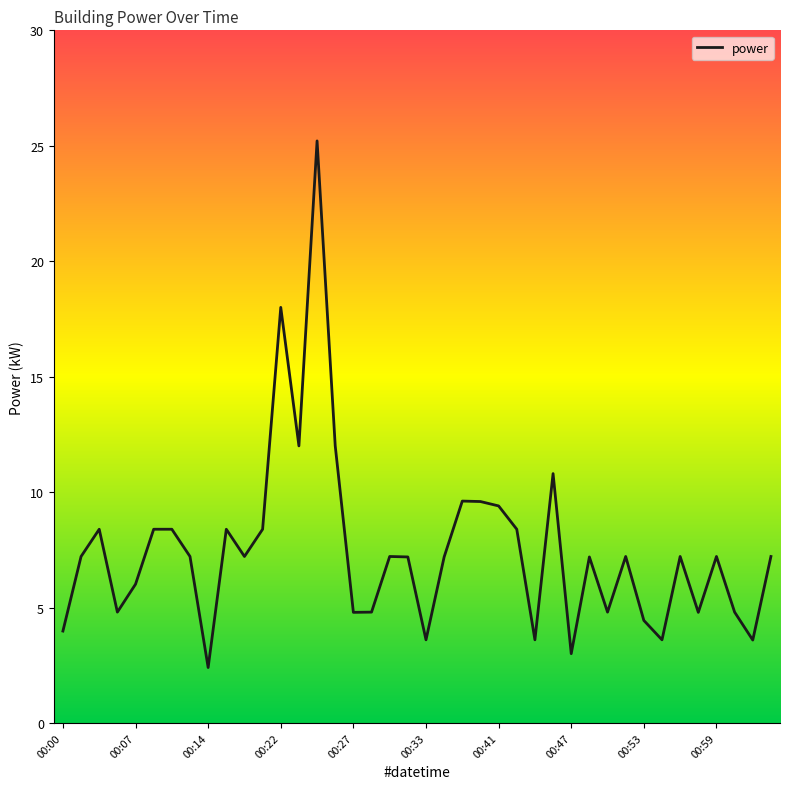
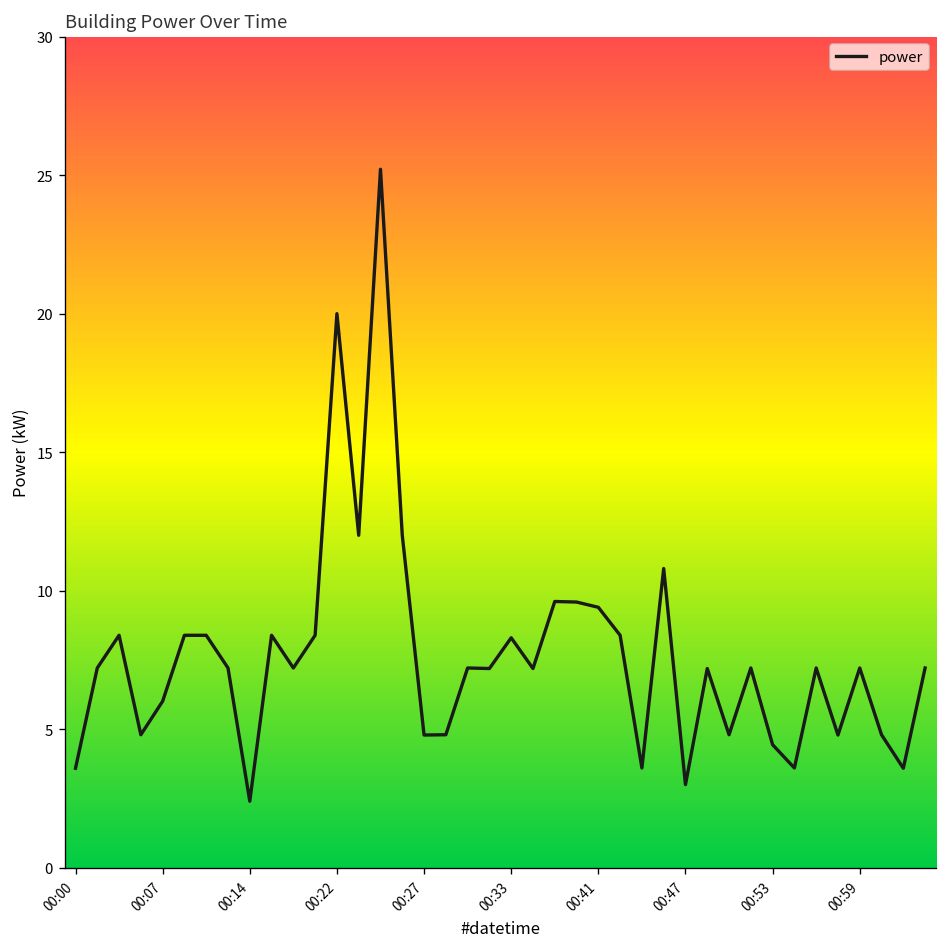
  {
-   "00:00": 4.0,
+   "00:00": 3.6,
    "00:07": 6.0,
    "00:14": 2.4,
-   "00:22": 18,
+   "00:22": 20,
    "00:27": 4.8,
-   "00:33": 3.6,
+   "00:33": 8.3,
    "00:41": 9.4,
    "00:47": 3.0,
    "00:53": 4.4,
    "00:59": 7.2
  }
